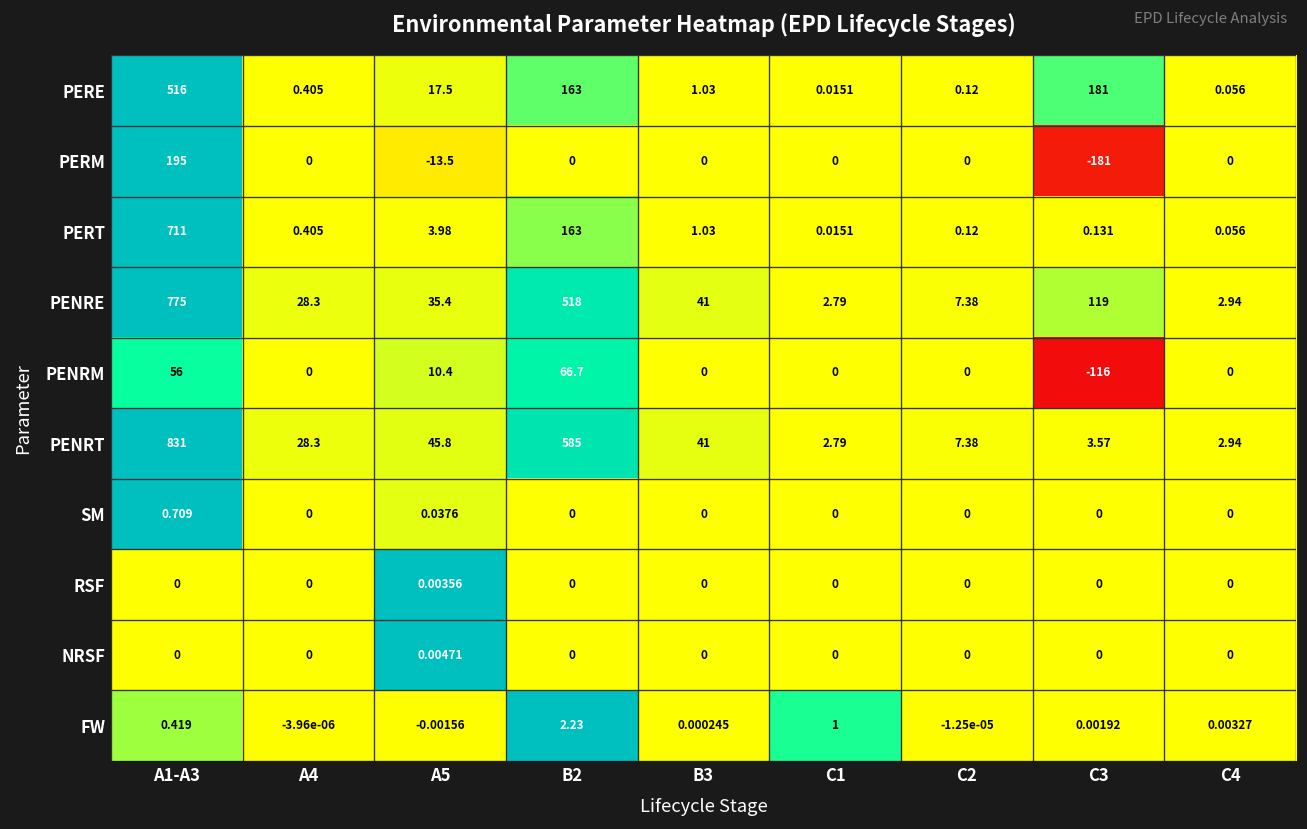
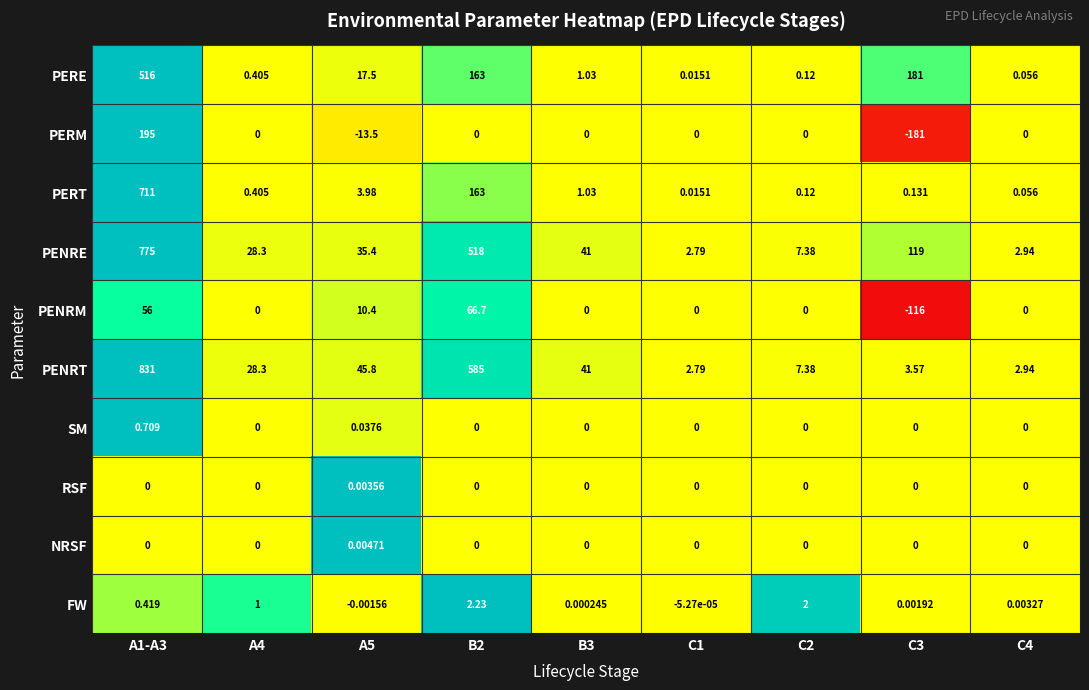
  {
    "PERE": {
      "A1-A3": "516",
      "A4": "0.405",
      "A5": "17.5",
      "B2": "163",
      "B3": "1.03",
      "C1": "0.0151",
      "C2": "0.12",
      "C3": "181",
      "C4": "0.056"
    },
    "PERM": {
      "A1-A3": "195",
      "A4": "0",
      "A5": "-13.5",
      "B2": "0",
      "B3": "0",
      "C1": "0",
      "C2": "0",
      "C3": "-181",
      "C4": "0"
    },
    "PERT": {
      "A1-A3": "711",
      "A4": "0.405",
      "A5": "3.98",
      "B2": "163",
      "B3": "1.03",
      "C1": "0.0151",
      "C2": "0.12",
      "C3": "0.131",
      "C4": "0.056"
    },
    "PENRE": {
      "A1-A3": "775",
      "A4": "28.3",
      "A5": "35.4",
      "B2": "518",
      "B3": "41",
      "C1": "2.79",
      "C2": "7.38",
      "C3": "119",
      "C4": "2.94"
    },
    "PENRM": {
      "A1-A3": "56",
      "A4": "0",
      "A5": "10.4",
      "B2": "66.7",
      "B3": "0",
      "C1": "0",
      "C2": "0",
      "C3": "-116",
      "C4": "0"
    },
    "PENRT": {
      "A1-A3": "831",
      "A4": "28.3",
      "A5": "45.8",
      "B2": "585",
      "B3": "41",
      "C1": "2.79",
      "C2": "7.38",
      "C3": "3.57",
      "C4": "2.94"
    },
    "SM": {
      "A1-A3": "0.709",
      "A4": "0",
      "A5": "0.0376",
      "B2": "0",
      "B3": "0",
      "C1": "0",
      "C2": "0",
      "C3": "0",
      "C4": "0"
    },
    "RSF": {
      "A1-A3": "0",
      "A4": "0",
      "A5": "0.00356",
      "B2": "0",
      "B3": "0",
      "C1": "0",
      "C2": "0",
      "C3": "0",
      "C4": "0"
    },
    "NRSF": {
      "A1-A3": "0",
      "A4": "0",
      "A5": "0.00471",
      "B2": "0",
      "B3": "0",
      "C1": "0",
      "C2": "0",
      "C3": "0",
      "C4": "0"
    },
    "FW": {
      "A1-A3": "0.419",
-     "A4": "-3.96e-06",
+     "A4": "1",
      "A5": "-0.00156",
      "B2": "2.23",
      "B3": "0.000245",
-     "C1": "1",
-     "C2": "-1.25e-05",
+     "C1": "-5.27e-05",
+     "C2": "2",
      "C3": "0.00192",
      "C4": "0.00327"
    }
  }
